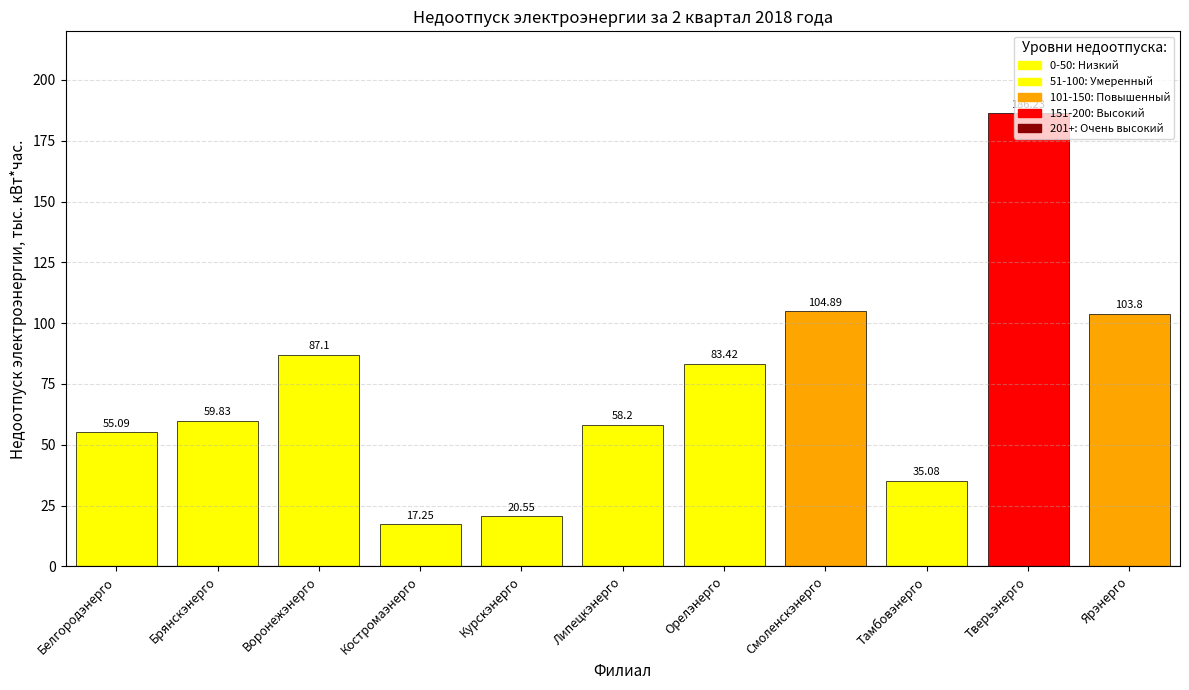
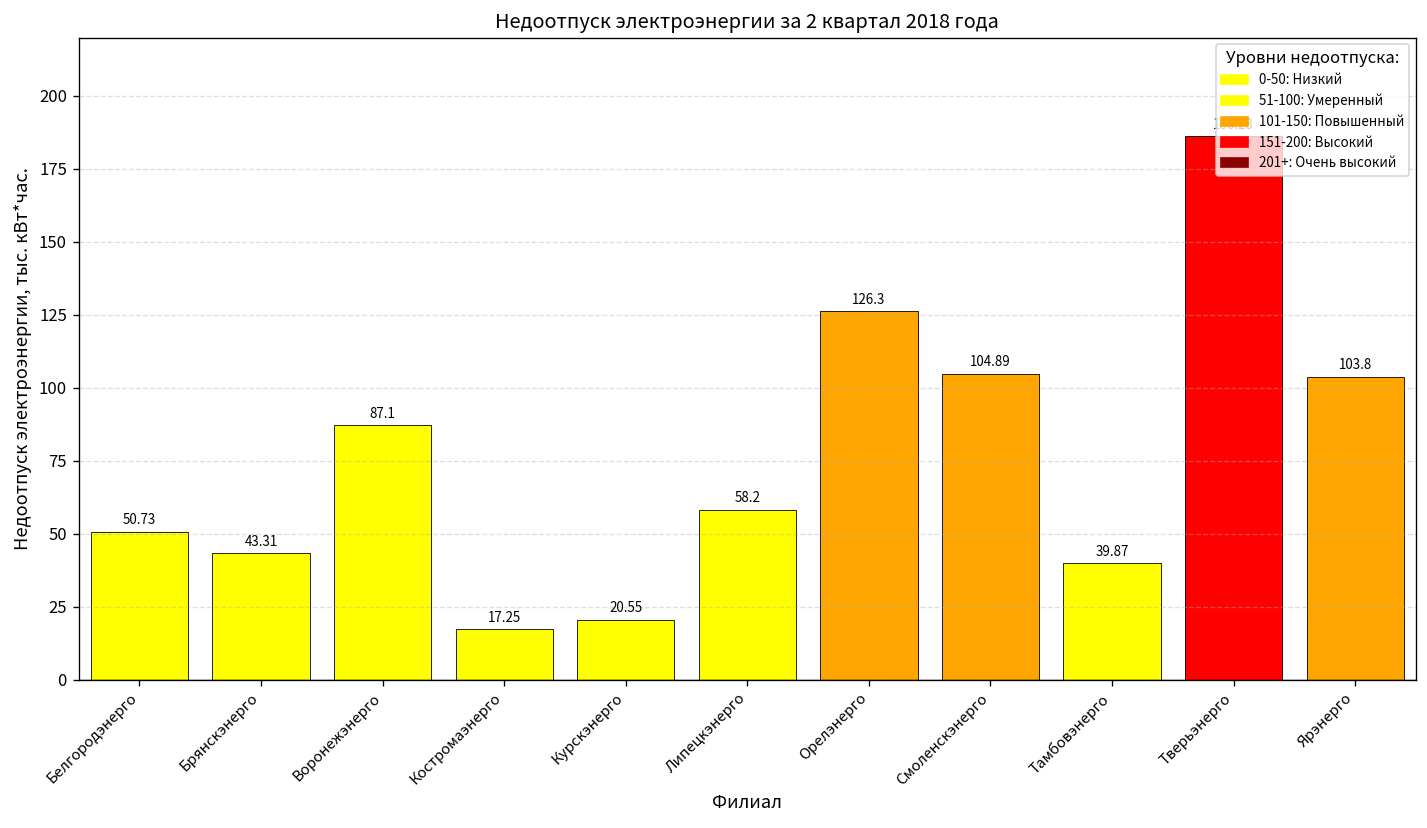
  {
-   "Белгородэнерго": 55.09,
-   "Брянскэнерго": 59.83,
+   "Белгородэнерго": 50.73,
+   "Брянскэнерго": 43.31,
    "Воронежэнерго": 87.1,
    "Костромаэнерго": 17.25,
    "Курскэнерго": 20.55,
    "Липецкэнерго": 58.2,
-   "Орелэнерго": 83.42,
+   "Орелэнерго": 126.3,
    "Смоленскэнерго": 104.89,
-   "Тамбовэнерго": 35.08,
+   "Тамбовэнерго": 39.87,
    "Ярэнерго": 103.8
  }
